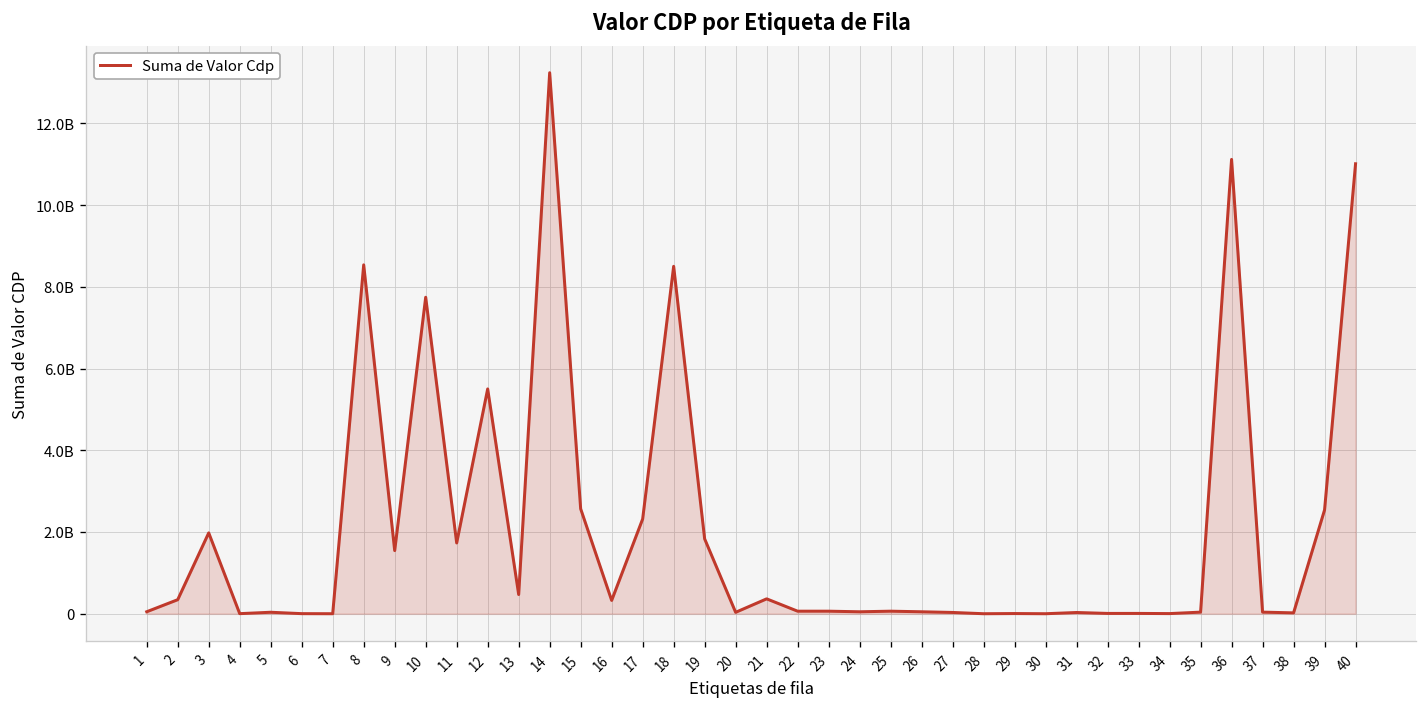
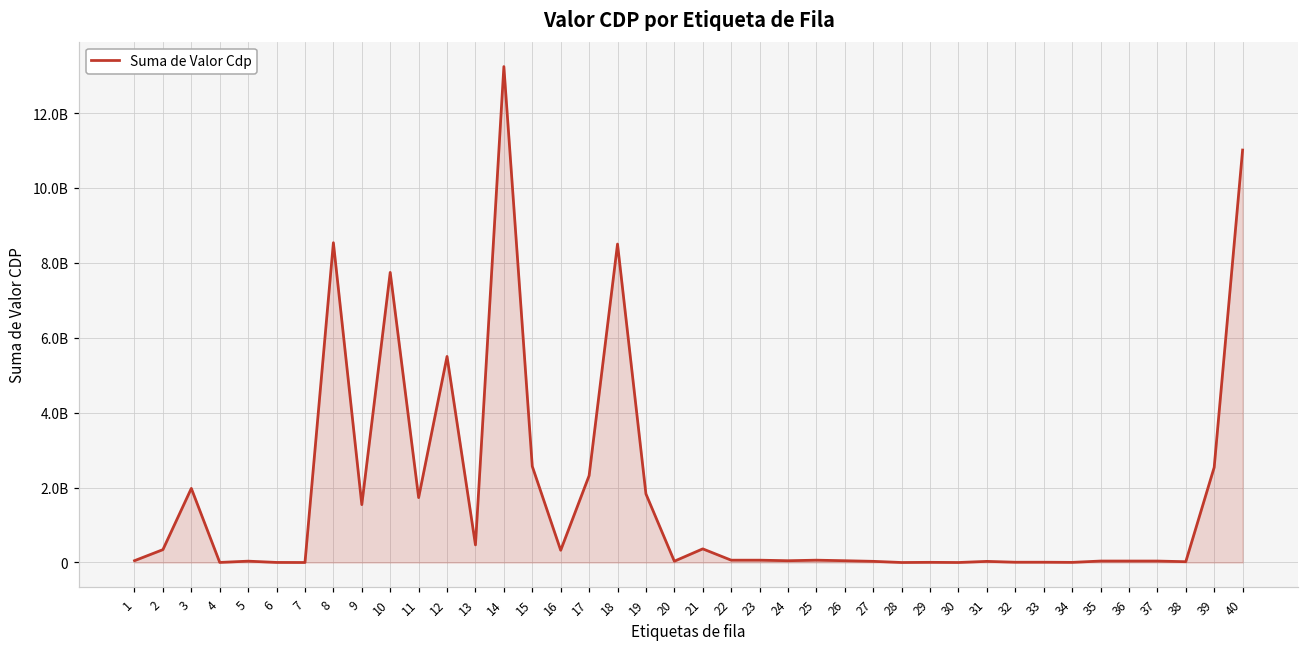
  {
    "1": 0,
    "2": 300000000,
    "3": 2000000000,
    "4": 0,
    "5": 0,
    "6": 0,
    "7": 0,
    "8": 8500000000,
    "9": 1500000000,
    "10": 7700000000,
    "11": 1700000000,
    "12": 5500000000,
    "13": 500000000,
    "14": 13200000000,
    "15": 2600000000,
    "16": 300000000,
    "17": 2300000000,
    "18": 8500000000,
    "19": 1800000000,
    "20": 0,
    "21": 400000000,
    "22": 100000000,
    "23": 100000000,
    "24": 0,
    "25": 100000000,
    "26": 0,
    "27": 0,
    "28": 0,
    "29": 0,
    "30": 0,
    "31": 0,
    "32": 0,
    "33": 0,
    "34": 0,
    "35": 0,
-   "36": 11100000000,
+   "36": 0,
    "37": 0,
    "38": 0,
    "39": 2500000000,
    "40": 11000000000
  }
